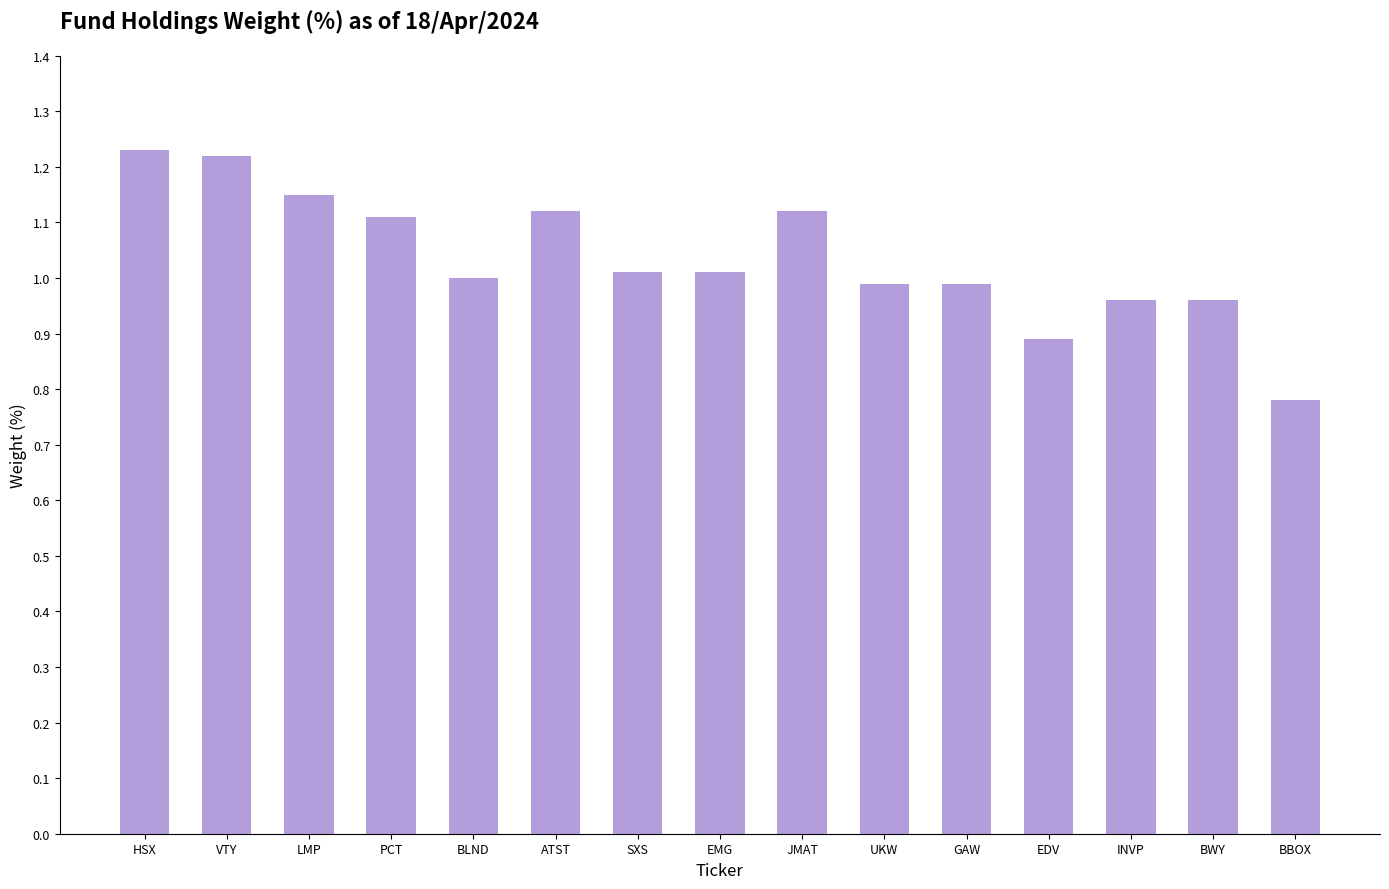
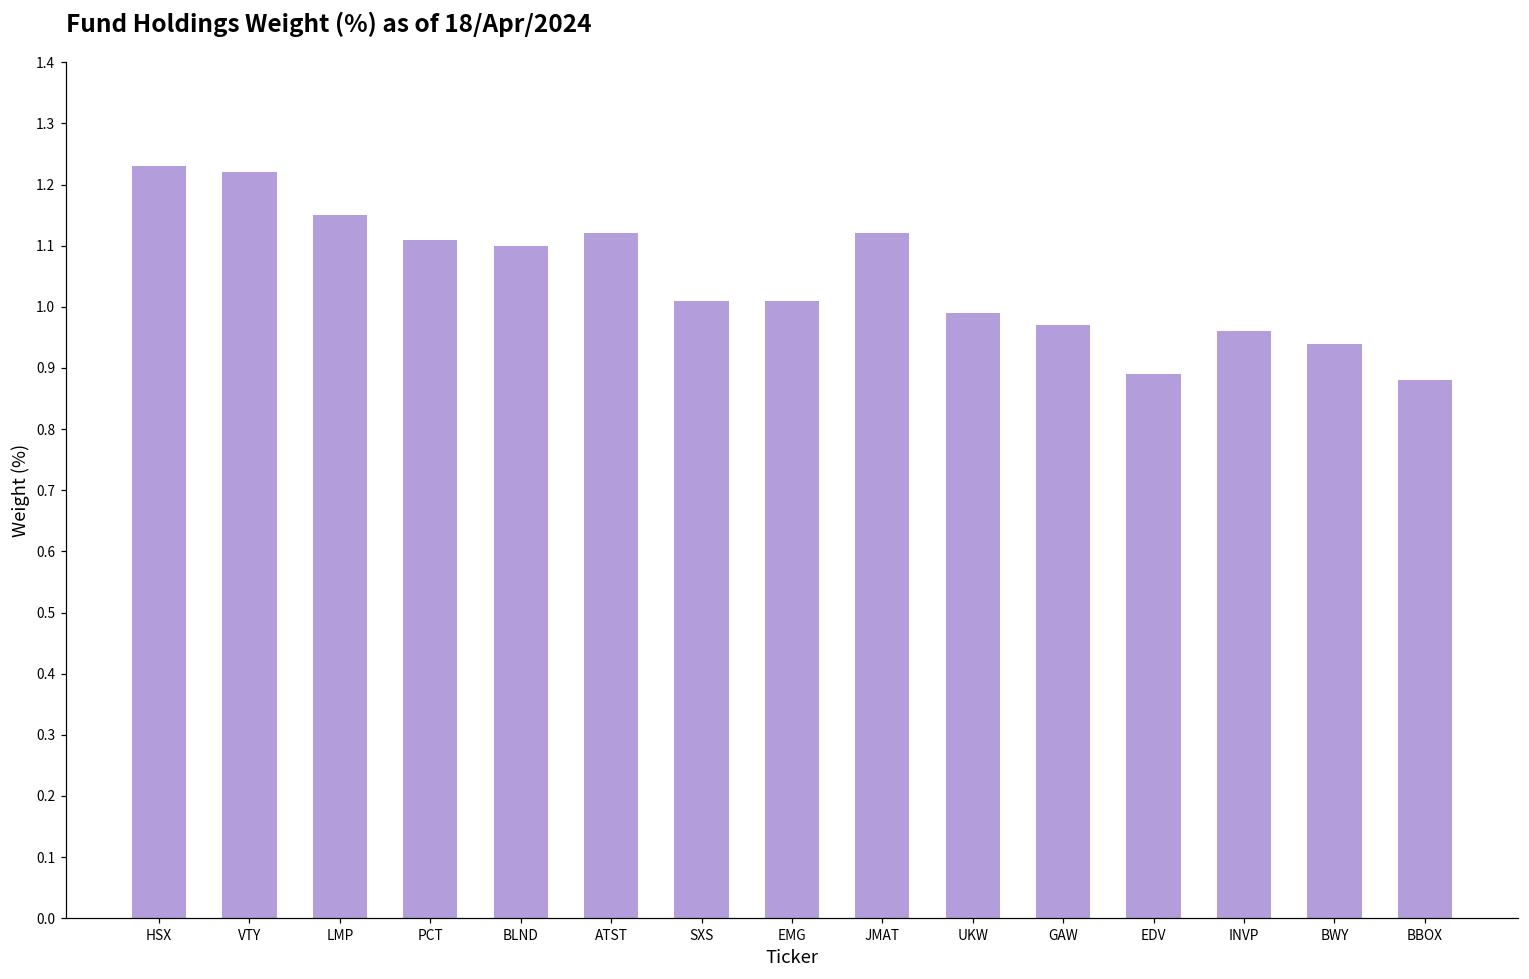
  {
    "HSX": 1.23,
    "VTY": 1.22,
    "LMP": 1.15,
    "PCT": 1.11,
-   "BLND": 1.0,
+   "BLND": 1.1,
    "ATST": 1.12,
    "SXS": 1.01,
    "EMG": 1.01,
    "JMAT": 1.12,
    "UKW": 0.99,
-   "GAW": 0.99,
+   "GAW": 0.97,
    "EDV": 0.89,
    "INVP": 0.96,
-   "BWY": 0.96,
-   "BBOX": 0.78
+   "BWY": 0.94,
+   "BBOX": 0.88
  }
